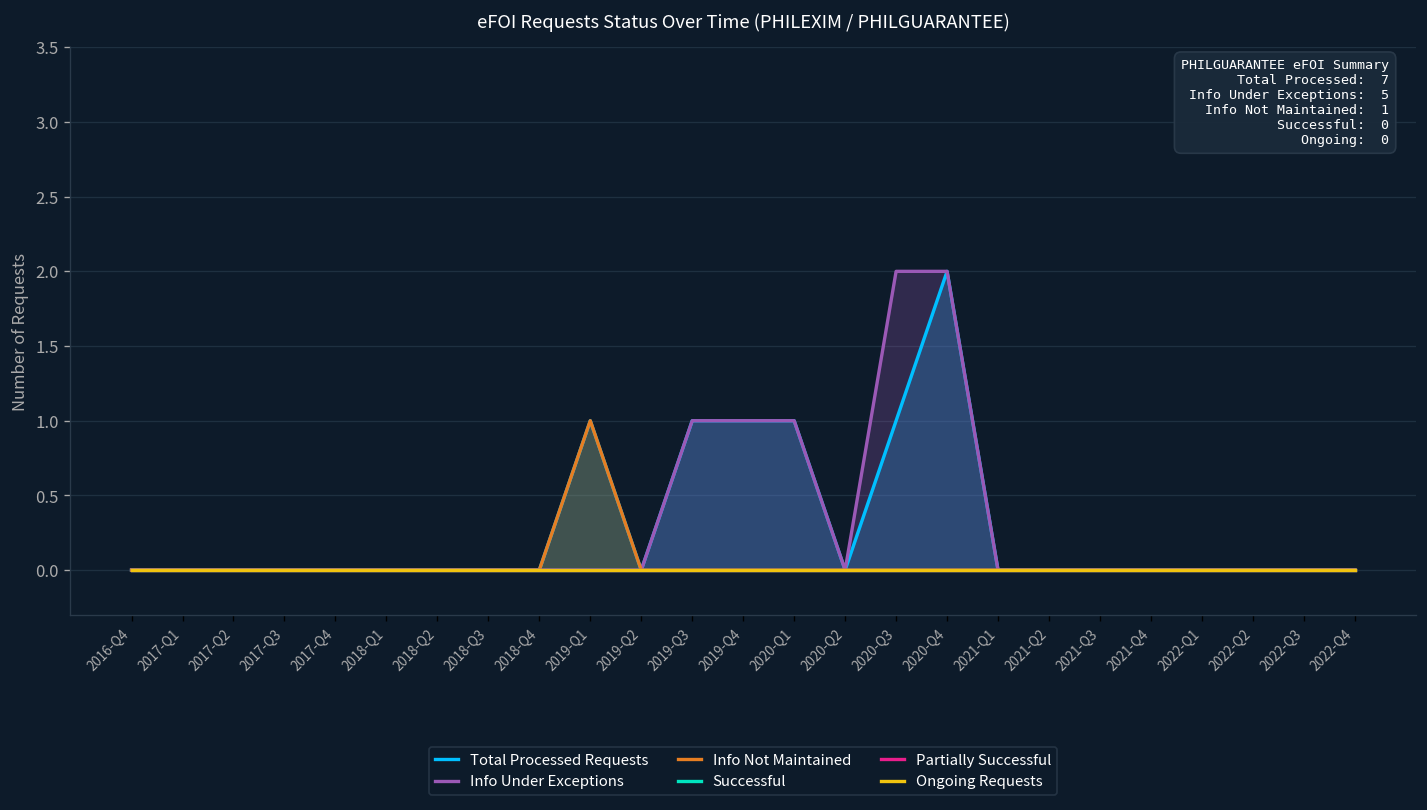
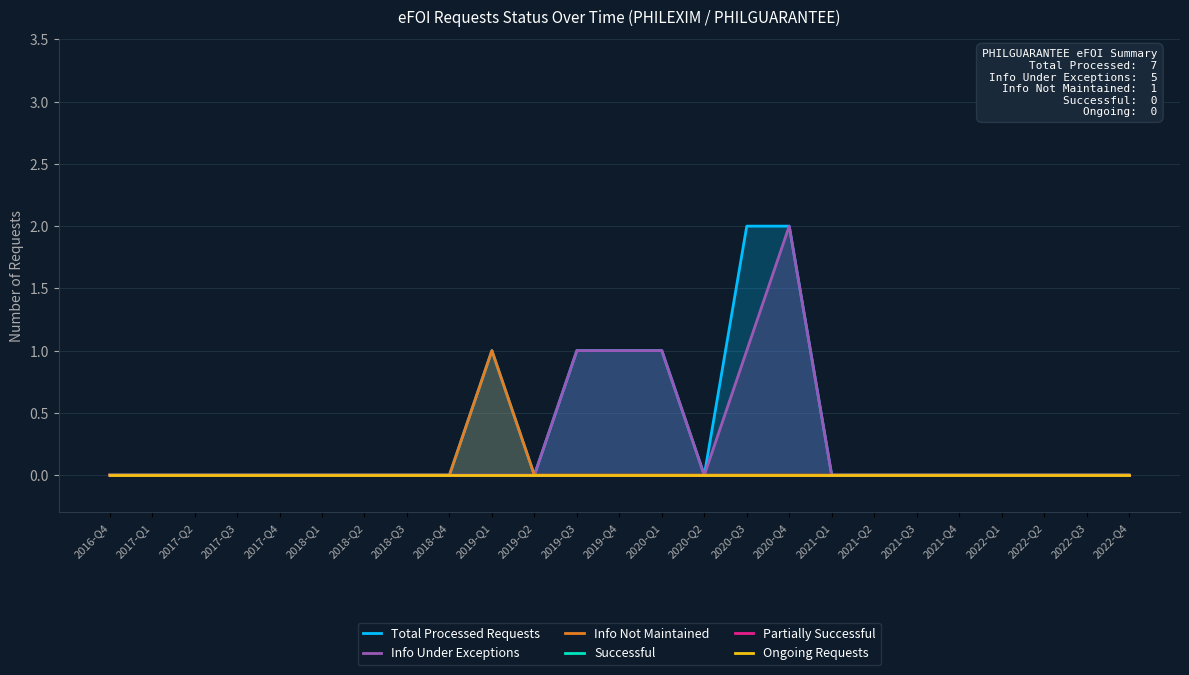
  {
    "Total Processed Requests": {
-     "2020-Q3": 1
+     "2020-Q3": 2
    },
    "Info Under Exceptions": {
-     "2020-Q3": 2
+     "2020-Q3": 1
    }
  }
